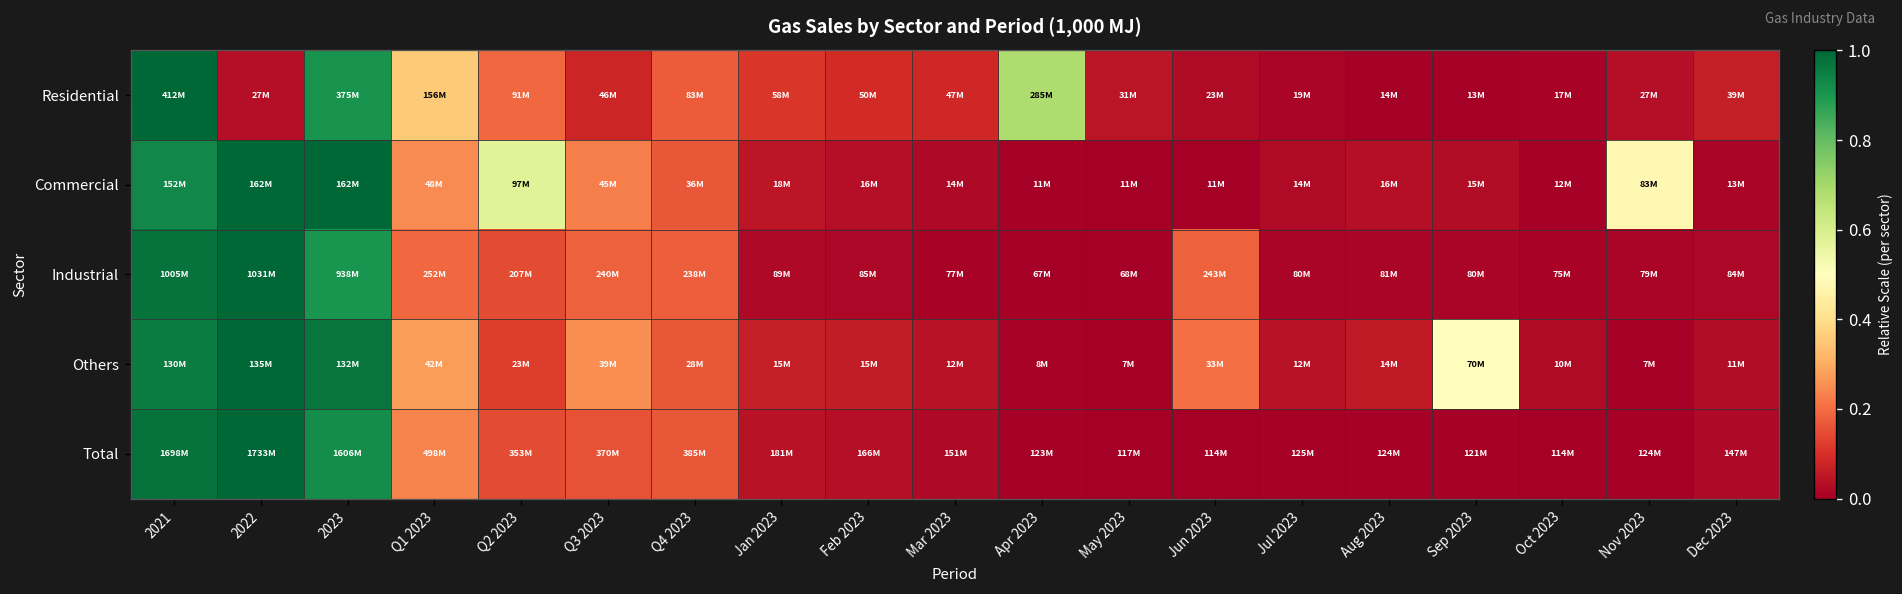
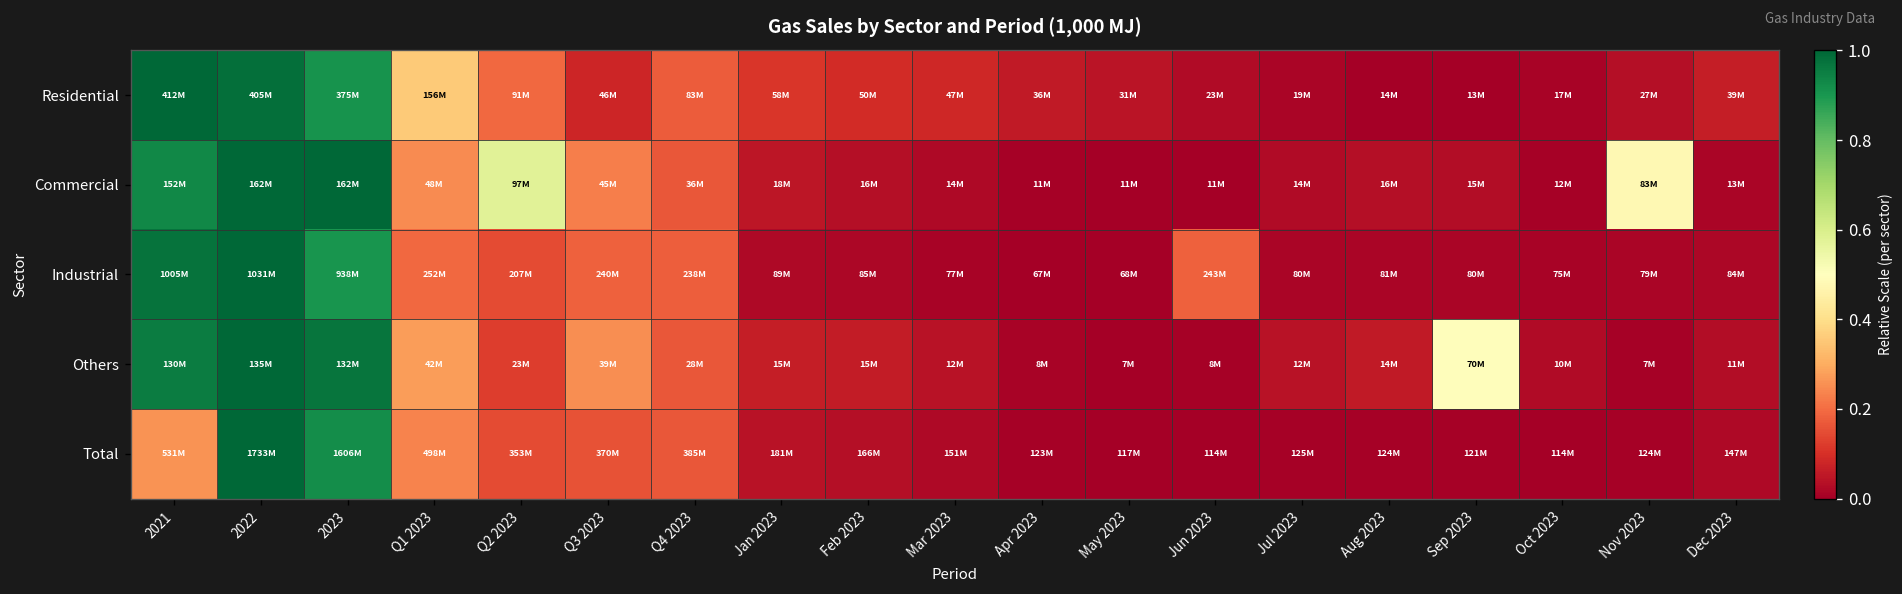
  {
    "Residential": {
      "2021": "412M",
-     "2022": "27M",
+     "2022": "405M",
      "2023": "375M",
      "Q1 2023": "156M",
      "Q2 2023": "91M",
      "Q3 2023": "46M",
      "Q4 2023": "83M",
      "Jan 2023": "58M",
      "Feb 2023": "50M",
      "Mar 2023": "47M",
-     "Apr 2023": "285M",
+     "Apr 2023": "36M",
      "May 2023": "31M",
      "Jun 2023": "23M",
      "Jul 2023": "19M",
      "Aug 2023": "14M",
      "Sep 2023": "13M",
      "Oct 2023": "17M",
      "Nov 2023": "27M",
      "Dec 2023": "39M"
    },
    "Commercial": {
      "2021": "152M",
      "2022": "162M",
      "2023": "162M",
      "Q1 2023": "48M",
      "Q2 2023": "97M",
      "Q3 2023": "45M",
      "Q4 2023": "36M",
      "Jan 2023": "18M",
      "Feb 2023": "16M",
      "Mar 2023": "14M",
      "Apr 2023": "11M",
      "May 2023": "11M",
      "Jun 2023": "11M",
      "Jul 2023": "14M",
      "Aug 2023": "16M",
      "Sep 2023": "15M",
      "Oct 2023": "12M",
      "Nov 2023": "83M",
      "Dec 2023": "13M"
    },
    "Industrial": {
      "2021": "1005M",
      "2022": "1031M",
      "2023": "938M",
      "Q1 2023": "252M",
      "Q2 2023": "207M",
      "Q3 2023": "240M",
      "Q4 2023": "238M",
      "Jan 2023": "89M",
      "Feb 2023": "85M",
      "Mar 2023": "77M",
      "Apr 2023": "67M",
      "May 2023": "68M",
      "Jun 2023": "243M",
      "Jul 2023": "80M",
      "Aug 2023": "81M",
      "Sep 2023": "80M",
      "Oct 2023": "75M",
      "Nov 2023": "79M",
      "Dec 2023": "84M"
    },
    "Others": {
      "2021": "130M",
      "2022": "135M",
      "2023": "132M",
      "Q1 2023": "42M",
      "Q2 2023": "23M",
      "Q3 2023": "39M",
      "Q4 2023": "28M",
      "Jan 2023": "15M",
      "Feb 2023": "15M",
      "Mar 2023": "12M",
      "Apr 2023": "8M",
      "May 2023": "7M",
-     "Jun 2023": "33M",
+     "Jun 2023": "8M",
      "Jul 2023": "12M",
      "Aug 2023": "14M",
      "Sep 2023": "70M",
      "Oct 2023": "10M",
      "Nov 2023": "7M",
      "Dec 2023": "11M"
    },
    "Total": {
-     "2021": "1698M",
+     "2021": "531M",
      "2022": "1733M",
      "2023": "1606M",
      "Q1 2023": "498M",
      "Q2 2023": "353M",
      "Q3 2023": "370M",
      "Q4 2023": "385M",
      "Jan 2023": "181M",
      "Feb 2023": "166M",
      "Mar 2023": "151M",
      "Apr 2023": "123M",
      "May 2023": "117M",
      "Jun 2023": "114M",
      "Jul 2023": "125M",
      "Aug 2023": "124M",
      "Sep 2023": "121M",
      "Oct 2023": "114M",
      "Nov 2023": "124M",
      "Dec 2023": "147M"
    }
  }
